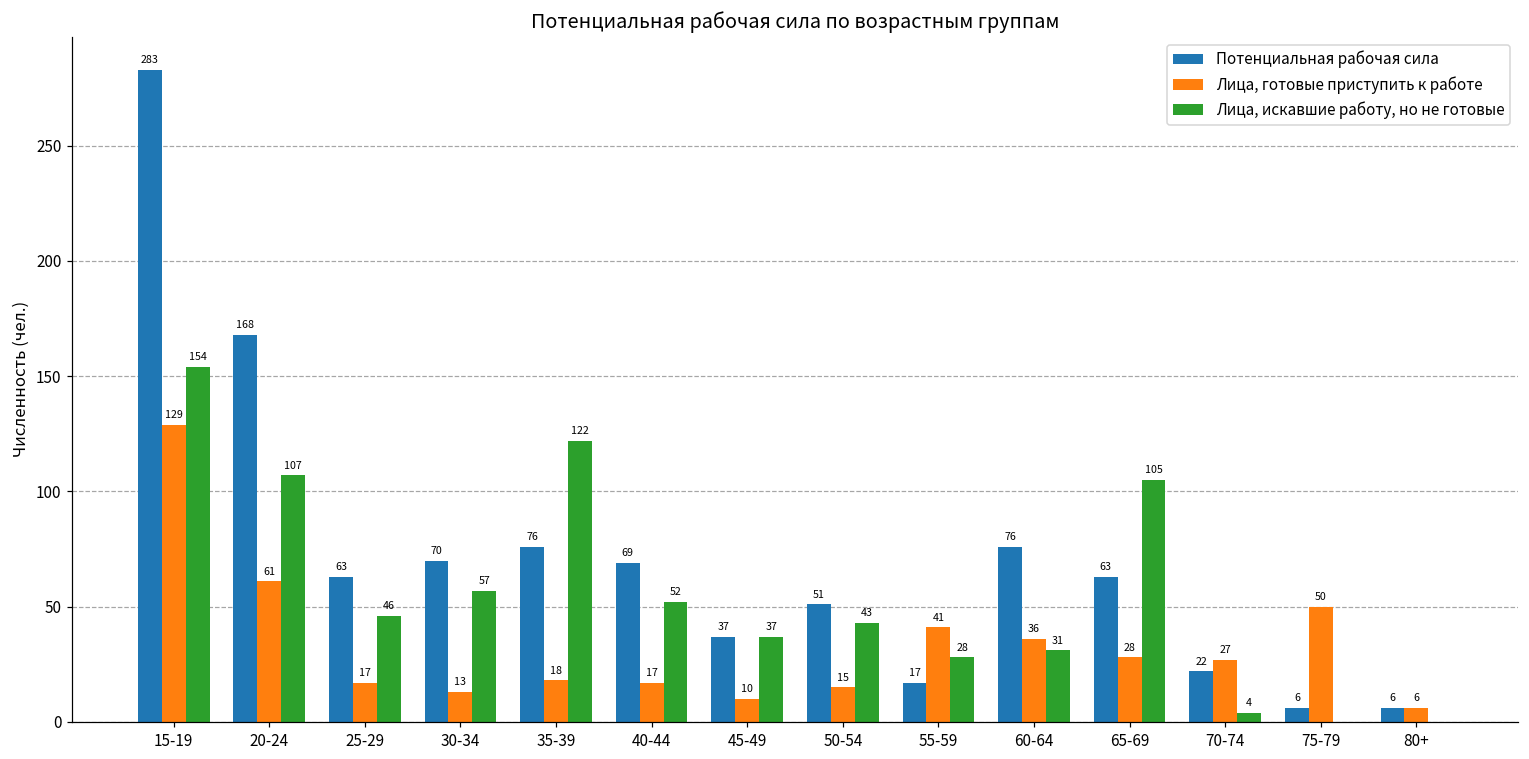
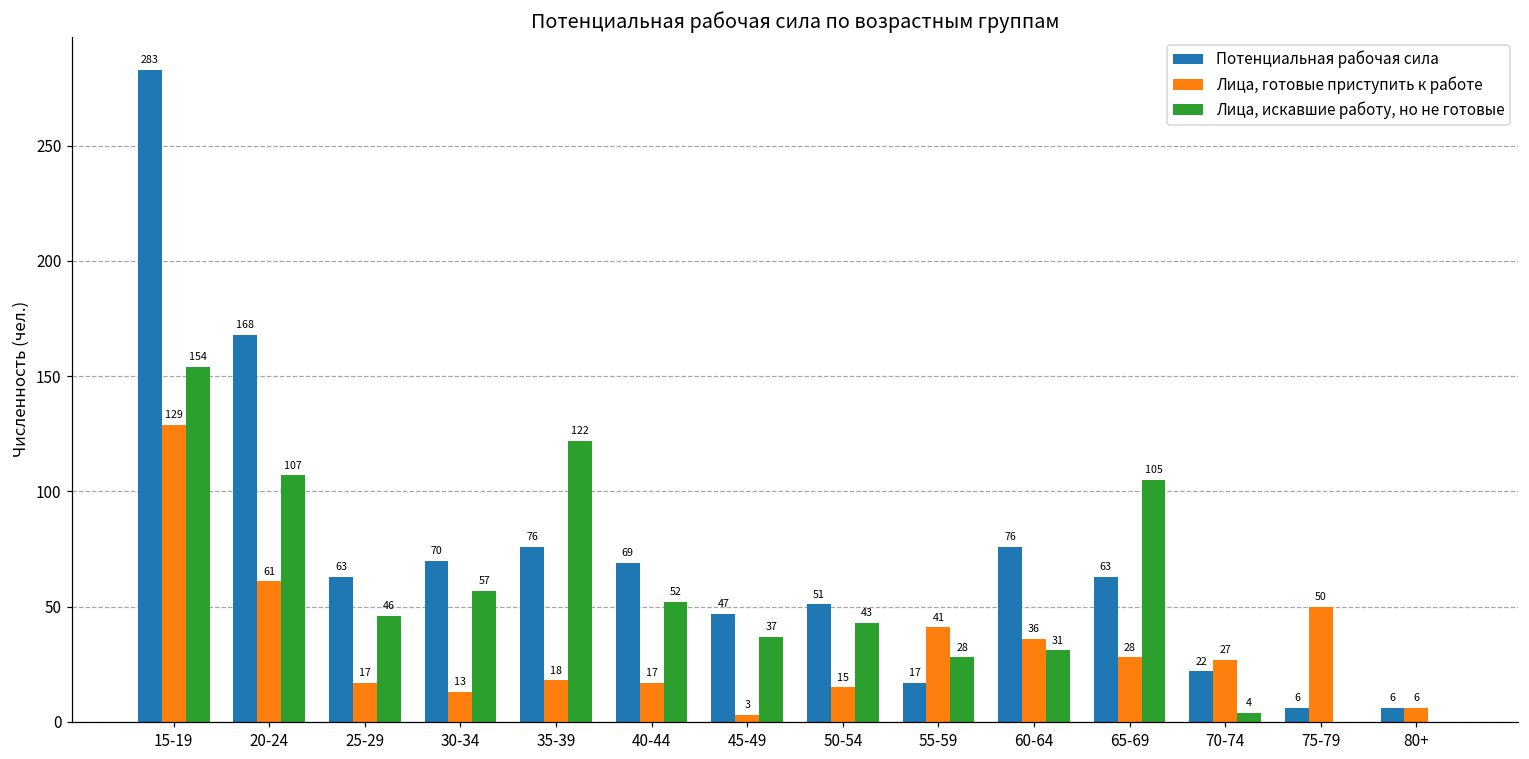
  {
    "Потенциальная рабочая сила": {
      "15-19": 283,
      "20-24": 168,
      "25-29": 63,
      "30-34": 70,
      "35-39": 76,
      "40-44": 69,
-     "45-49": 37,
+     "45-49": 47,
      "50-54": 51,
      "55-59": 17,
      "60-64": 76,
      "65-69": 63,
      "70-74": 22,
      "75-79": 6,
      "80+": 6
    },
    "Лица, готовые приступить к работе": {
      "15-19": 129,
      "20-24": 61,
      "25-29": 17,
      "30-34": 13,
      "35-39": 18,
      "40-44": 17,
-     "45-49": 10,
+     "45-49": 3,
      "50-54": 15,
      "55-59": 41,
      "60-64": 36,
      "65-69": 28,
      "70-74": 27,
      "75-79": 50,
      "80+": 6
    },
    "Лица, искавшие работу, но не готовые": {
      "15-19": 154,
      "20-24": 107,
      "25-29": 46,
      "30-34": 57,
      "35-39": 122,
      "40-44": 52,
      "45-49": 37,
      "50-54": 43,
      "55-59": 28,
      "60-64": 31,
      "65-69": 105,
      "70-74": 4
    }
  }
